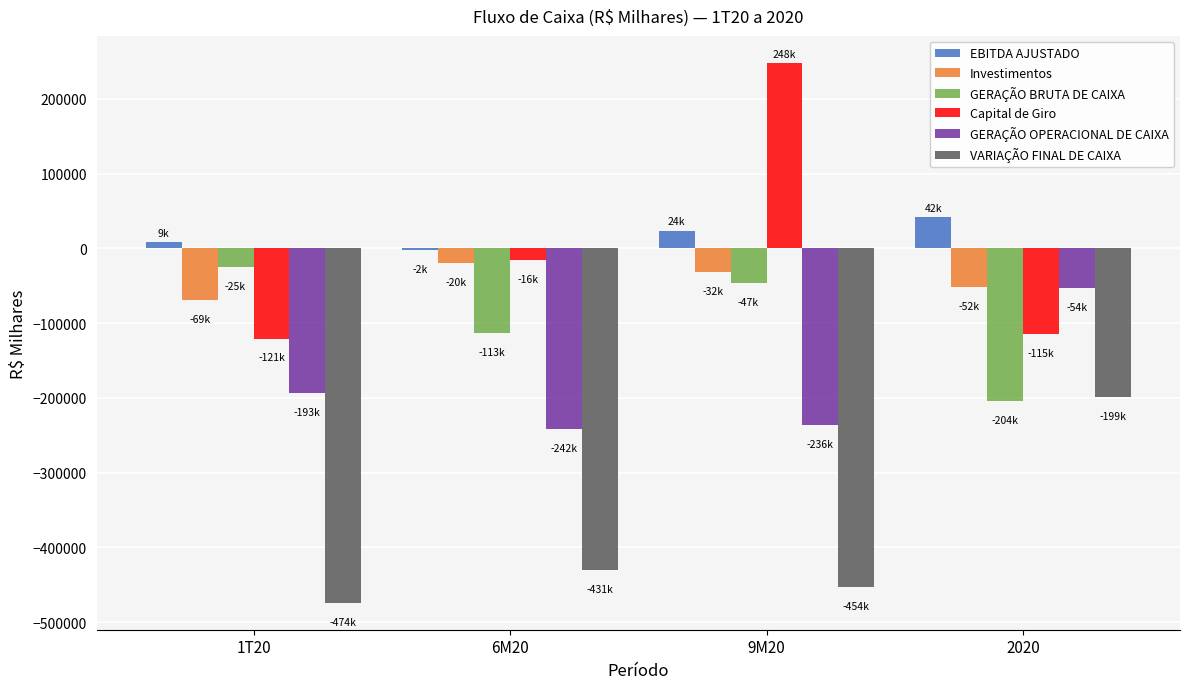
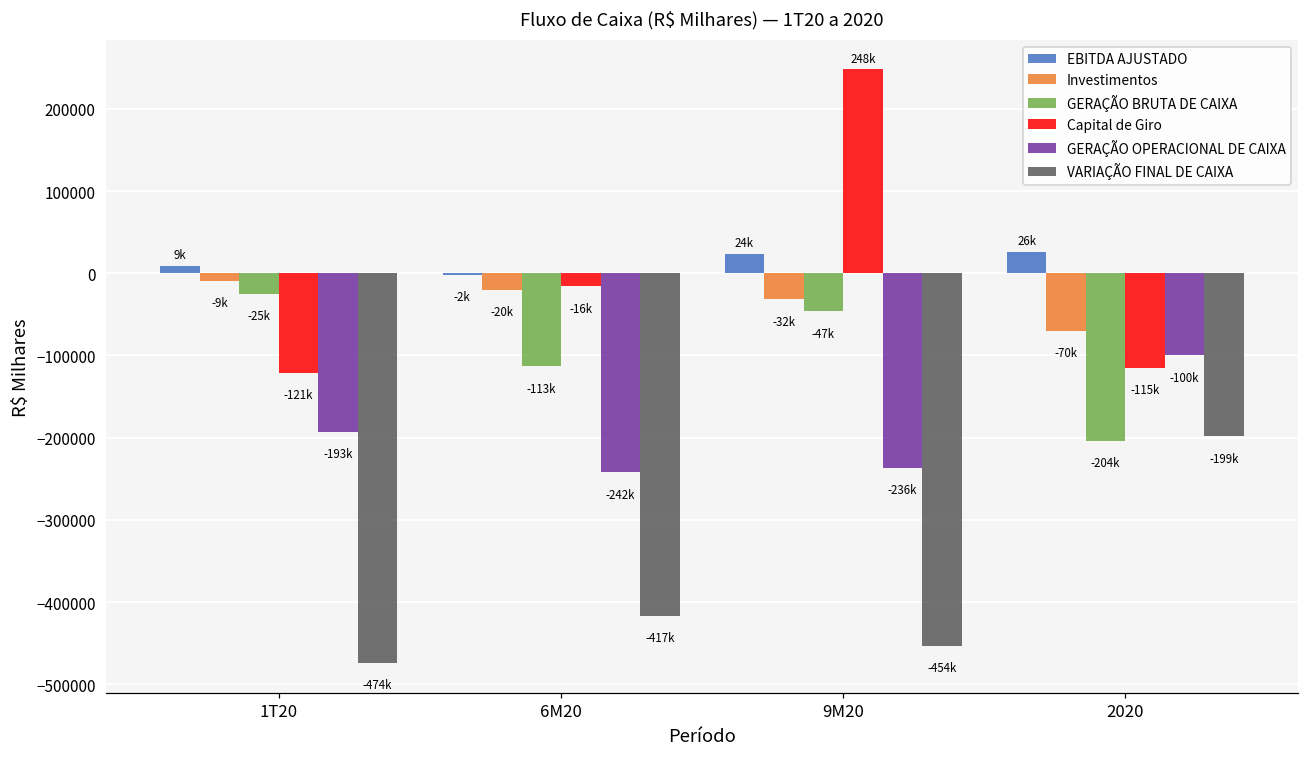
  {
    "EBITDA AJUSTADO": {
      "1T20": "9k",
      "6M20": "-2k",
      "9M20": "24k",
-     "2020": "42k"
+     "2020": "26k"
    },
    "Investimentos": {
-     "1T20": "-69k",
+     "1T20": "-9k",
      "6M20": "-20k",
      "9M20": "-32k",
-     "2020": "-52k"
+     "2020": "-70k"
    },
    "GERAÇÃO BRUTA DE CAIXA": {
      "1T20": "-25k",
      "6M20": "-113k",
      "9M20": "-47k",
      "2020": "-204k"
    },
    "Capital de Giro": {
      "1T20": "-121k",
      "6M20": "-16k",
      "9M20": "248k",
      "2020": "-115k"
    },
    "GERAÇÃO OPERACIONAL DE CAIXA": {
      "1T20": "-193k",
      "6M20": "-242k",
      "9M20": "-236k",
-     "2020": "-54k"
+     "2020": "-100k"
    },
    "VARIAÇÃO FINAL DE CAIXA": {
      "1T20": "-474k",
-     "6M20": "-431k",
+     "6M20": "-417k",
      "9M20": "-454k",
      "2020": "-199k"
    }
  }
